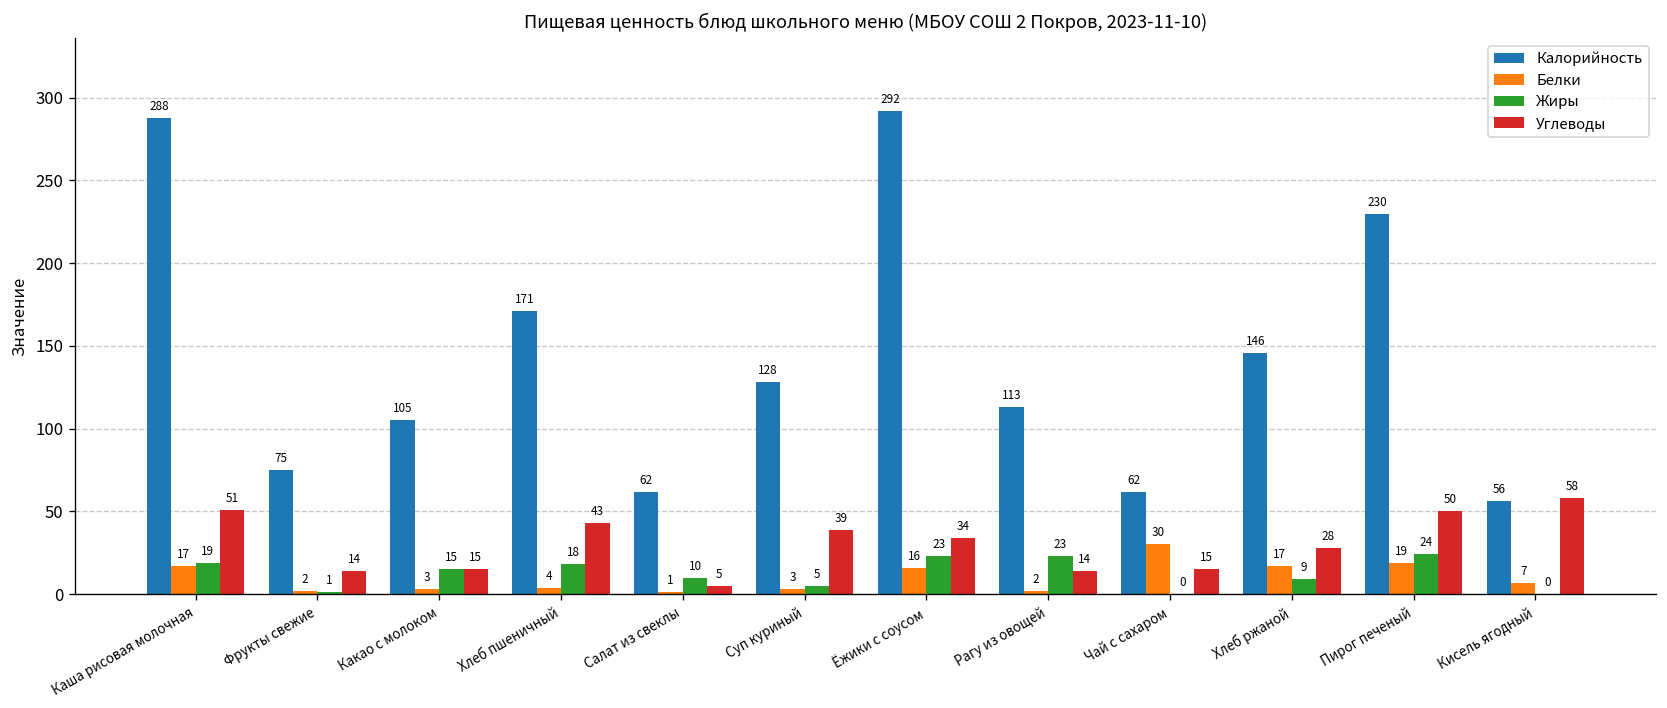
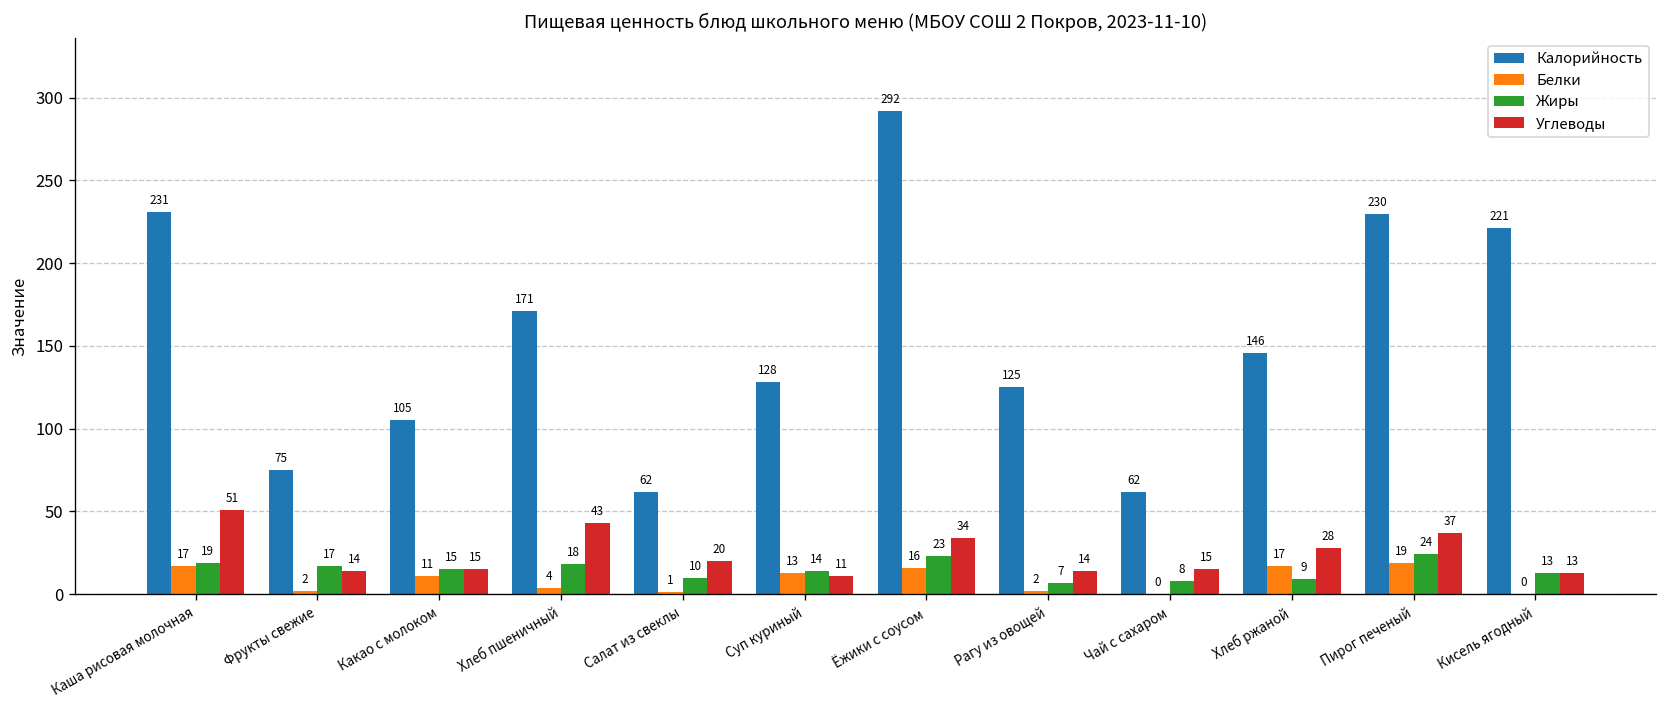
  {
    "Калорийность": {
-     "Каша рисовая молочная": 288,
+     "Каша рисовая молочная": 231,
      "Фрукты свежие": 75,
      "Какао с молоком": 105,
      "Хлеб пшеничный": 171,
      "Салат из свеклы": 62,
      "Суп куриный": 128,
      "Ёжики с соусом": 292,
-     "Рагу из овощей": 113,
+     "Рагу из овощей": 125,
      "Чай с сахаром": 62,
      "Хлеб ржаной": 146,
      "Пирог печеный": 230,
-     "Кисель ягодный": 56
+     "Кисель ягодный": 221
    },
    "Белки": {
      "Каша рисовая молочная": 17,
      "Фрукты свежие": 2,
-     "Какао с молоком": 3,
+     "Какао с молоком": 11,
      "Хлеб пшеничный": 4,
      "Салат из свеклы": 1,
-     "Суп куриный": 3,
+     "Суп куриный": 13,
      "Ёжики с соусом": 16,
      "Рагу из овощей": 2,
-     "Чай с сахаром": 30,
+     "Чай с сахаром": 0,
      "Хлеб ржаной": 17,
      "Пирог печеный": 19,
-     "Кисель ягодный": 7
+     "Кисель ягодный": 0
    },
    "Жиры": {
      "Каша рисовая молочная": 19,
-     "Фрукты свежие": 1,
+     "Фрукты свежие": 17,
      "Какао с молоком": 15,
      "Хлеб пшеничный": 18,
      "Салат из свеклы": 10,
-     "Суп куриный": 5,
+     "Суп куриный": 14,
      "Ёжики с соусом": 23,
-     "Рагу из овощей": 23,
-     "Чай с сахаром": 0,
+     "Рагу из овощей": 7,
+     "Чай с сахаром": 8,
      "Хлеб ржаной": 9,
      "Пирог печеный": 24,
-     "Кисель ягодный": 0
+     "Кисель ягодный": 13
    },
    "Углеводы": {
      "Каша рисовая молочная": 51,
      "Фрукты свежие": 14,
      "Какао с молоком": 15,
      "Хлеб пшеничный": 43,
-     "Салат из свеклы": 5,
-     "Суп куриный": 39,
+     "Салат из свеклы": 20,
+     "Суп куриный": 11,
      "Ёжики с соусом": 34,
      "Рагу из овощей": 14,
      "Чай с сахаром": 15,
      "Хлеб ржаной": 28,
-     "Пирог печеный": 50,
-     "Кисель ягодный": 58
+     "Пирог печеный": 37,
+     "Кисель ягодный": 13
    }
  }
